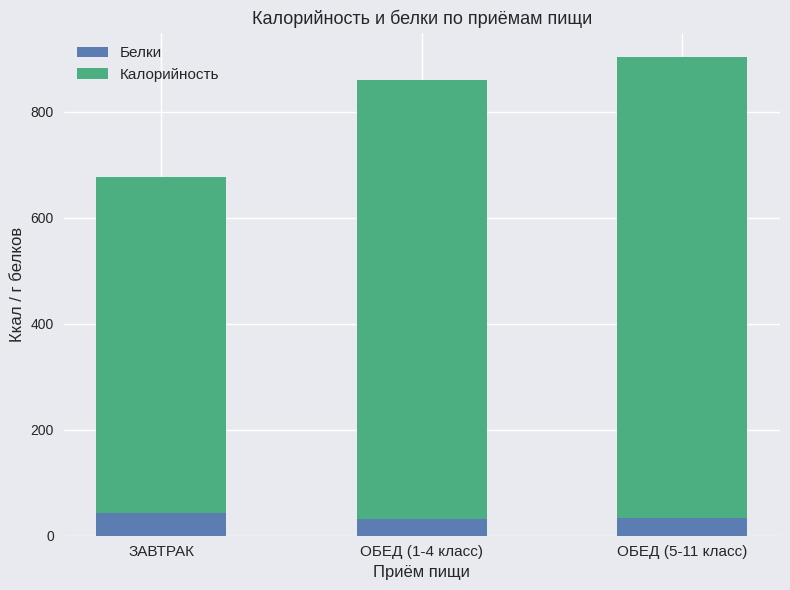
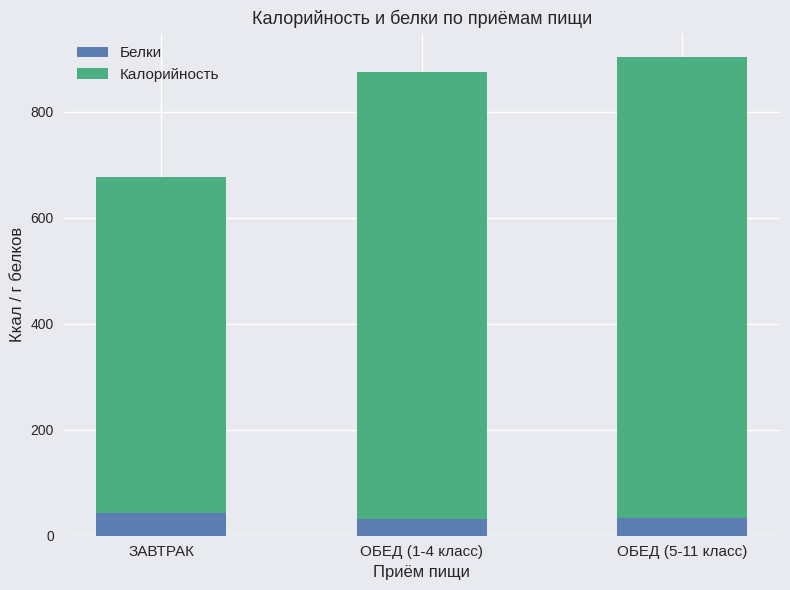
  {
    "Белки": {
      "ЗАВТРАК": 40,
      "ОБЕД (1-4 класс)": 30,
      "ОБЕД (5-11 класс)": 30
    },
    "Калорийность": {
      "ЗАВТРАК": 630,
-     "ОБЕД (1-4 класс)": 830,
+     "ОБЕД (1-4 класс)": 840,
      "ОБЕД (5-11 класс)": 870
    }
  }
